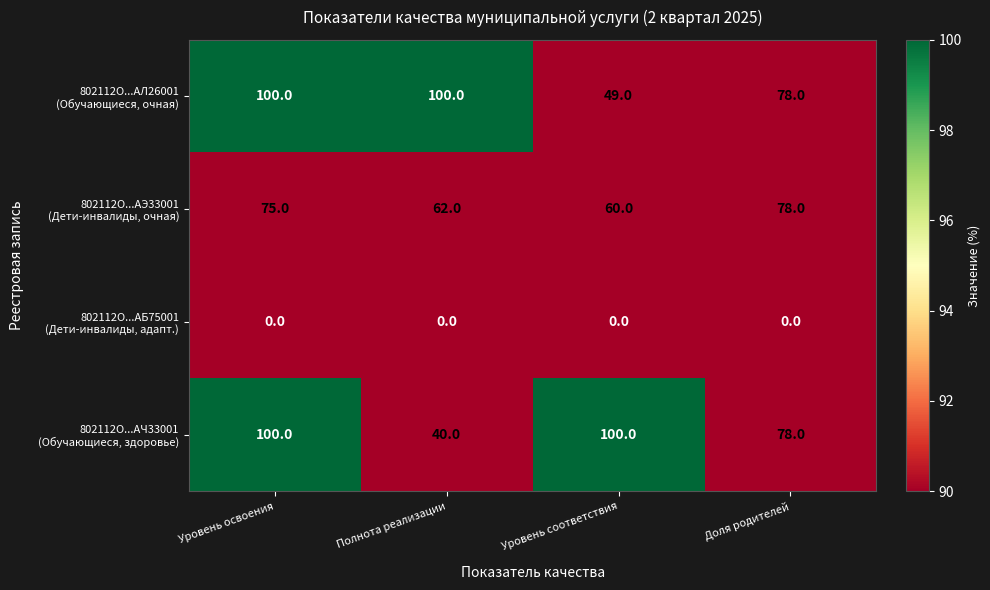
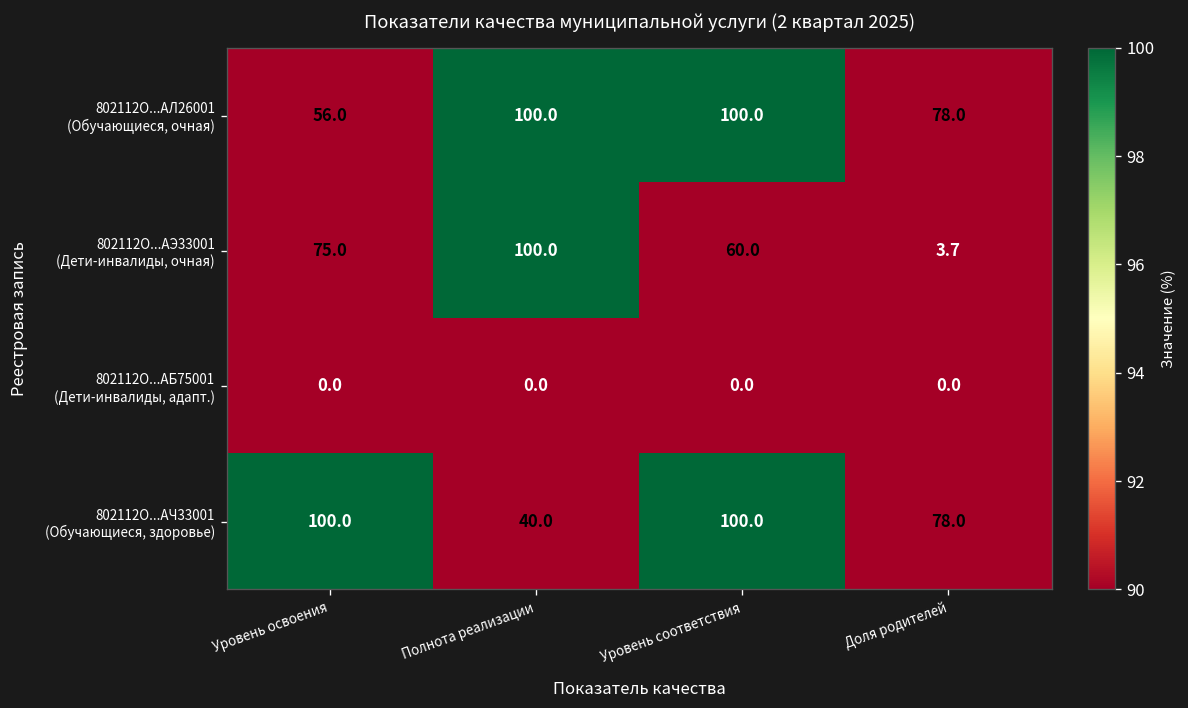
  {
    "802112О...АЛ26001 (Обучающиеся, очная)": {
-     "Уровень освоения": 100.0,
+     "Уровень освоения": 56.0,
      "Полнота реализации": 100.0,
-     "Уровень соответствия": 49.0,
+     "Уровень соответствия": 100.0,
      "Доля родителей": 78.0
    },
    "802112О...АЭ33001 (Дети-инвалиды, очная)": {
      "Уровень освоения": 75.0,
-     "Полнота реализации": 62.0,
+     "Полнота реализации": 100.0,
      "Уровень соответствия": 60.0,
-     "Доля родителей": 78.0
+     "Доля родителей": 3.7
    },
    "802112О...АБ75001 (Дети-инвалиды, адапт.)": {
      "Уровень освоения": 0.0,
      "Полнота реализации": 0.0,
      "Уровень соответствия": 0.0,
      "Доля родителей": 0.0
    },
    "802112О...АЧ33001 (Обучающиеся, здоровье)": {
      "Уровень освоения": 100.0,
      "Полнота реализации": 40.0,
      "Уровень соответствия": 100.0,
      "Доля родителей": 78.0
    }
  }
